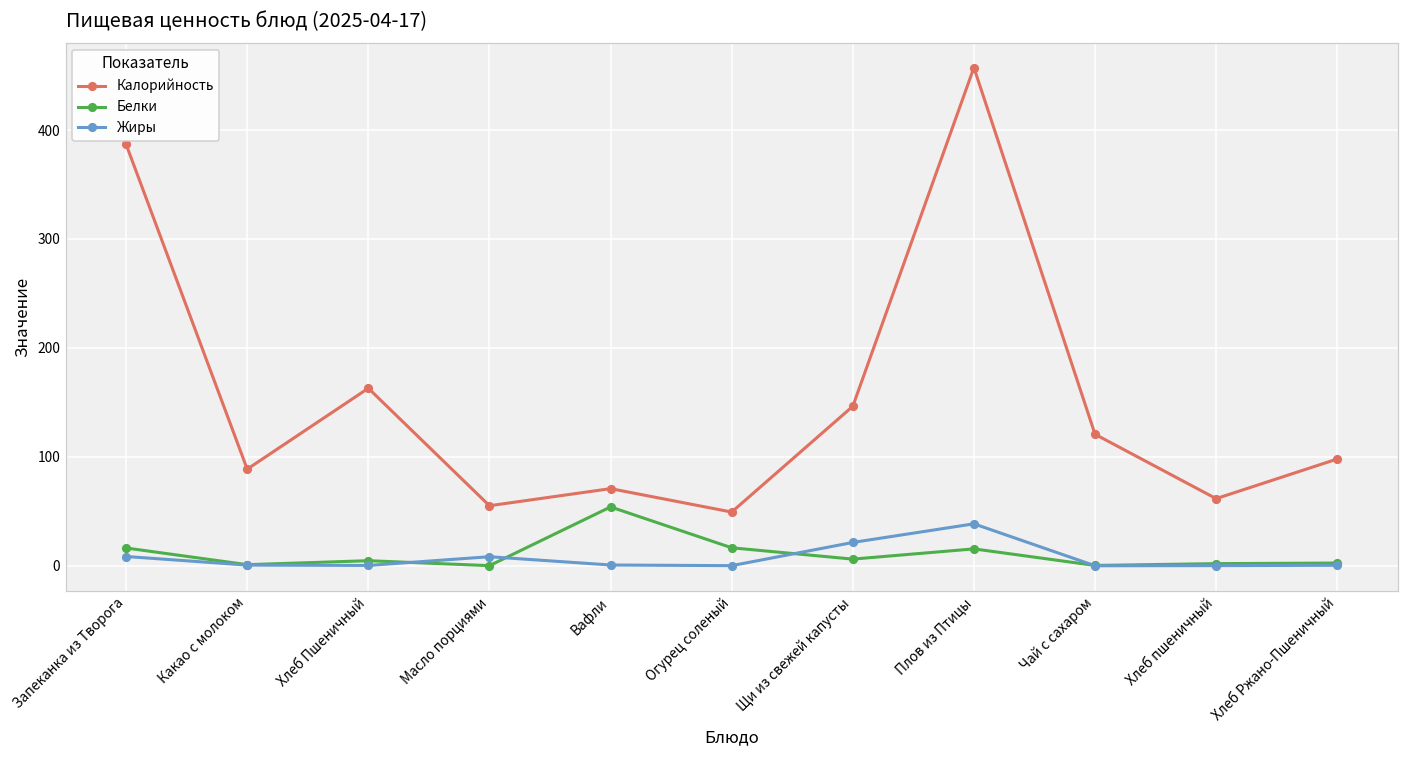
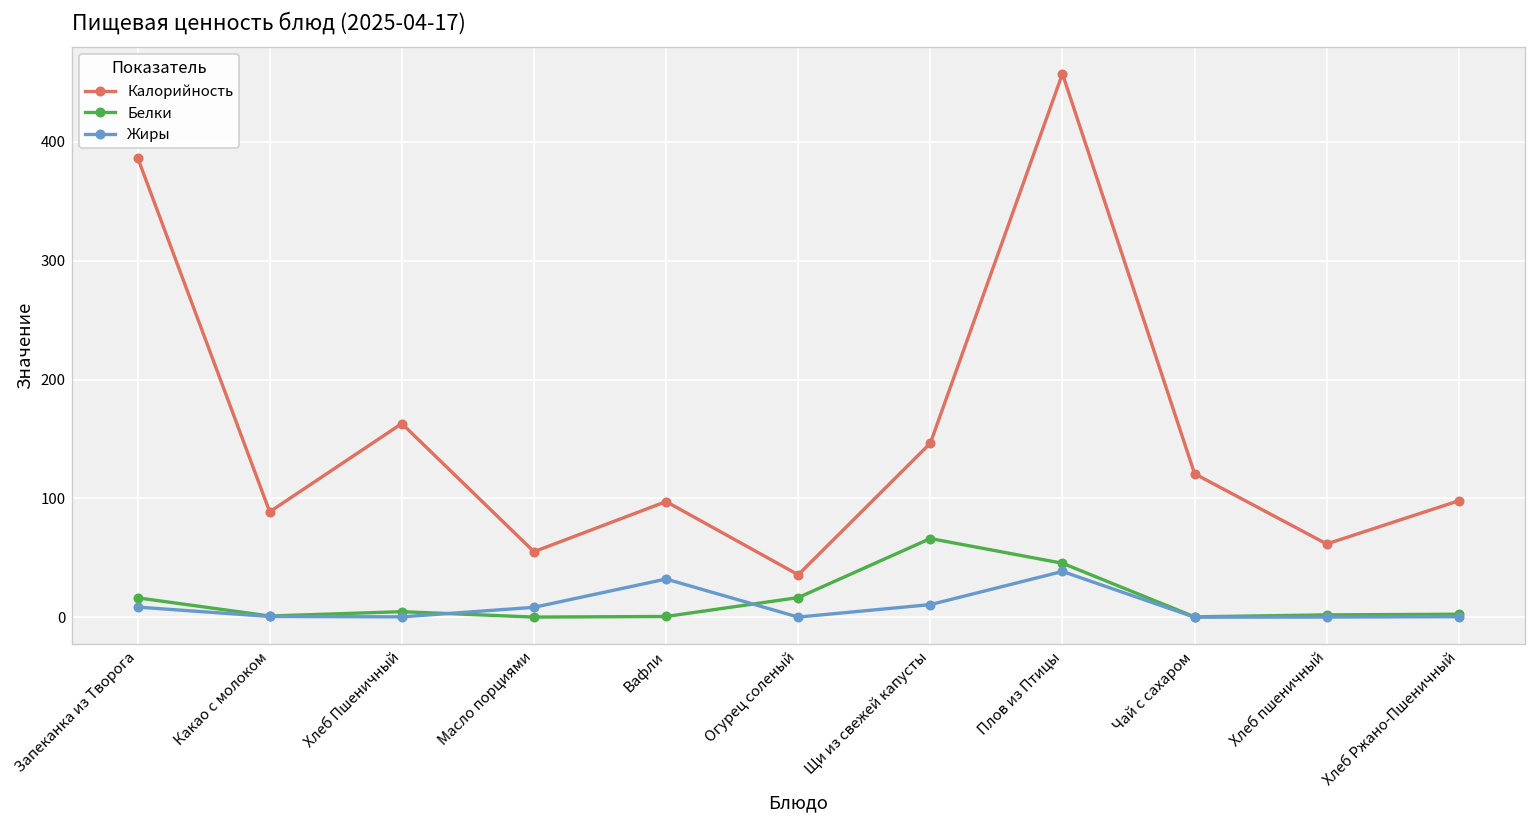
  {
    "Калорийность": {
      "Запеканка из Творога": 390,
      "Какао с молоком": 90,
      "Хлеб Пшеничный": 160,
      "Масло порциями": 60,
-     "Вафли": 70,
-     "Огурец соленый": 50,
+     "Вафли": 100,
+     "Огурец соленый": 40,
      "Щи из свежей капусты": 150,
      "Плов из Птицы": 460,
      "Чай с сахаром": 120,
      "Хлеб пшеничный": 60,
      "Хлеб Ржано-Пшеничный": 100
    },
    "Белки": {
      "Запеканка из Творога": 20,
      "Хлеб Пшеничный": 0,
      "Масло порциями": 0,
-     "Вафли": 50,
+     "Вафли": 0,
      "Огурец соленый": 20,
-     "Щи из свежей капусты": 10,
-     "Плов из Птицы": 20
+     "Щи из свежей капусты": 70,
+     "Плов из Птицы": 50
    },
    "Жиры": {
      "Запеканка из Творога": 10,
      "Хлеб Пшеничный": 0,
      "Масло порциями": 10,
-     "Вафли": 0,
+     "Вафли": 30,
      "Огурец соленый": 0,
-     "Щи из свежей капусты": 20,
+     "Щи из свежей капусты": 10,
      "Плов из Птицы": 40
    }
  }
